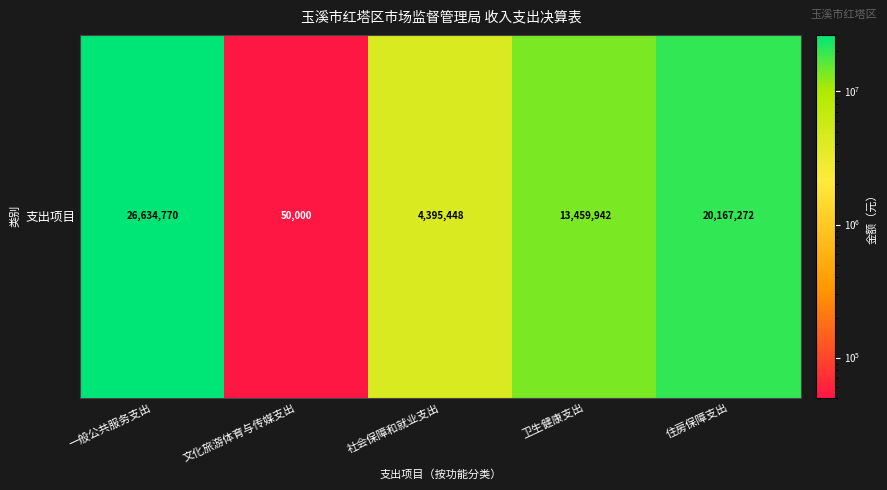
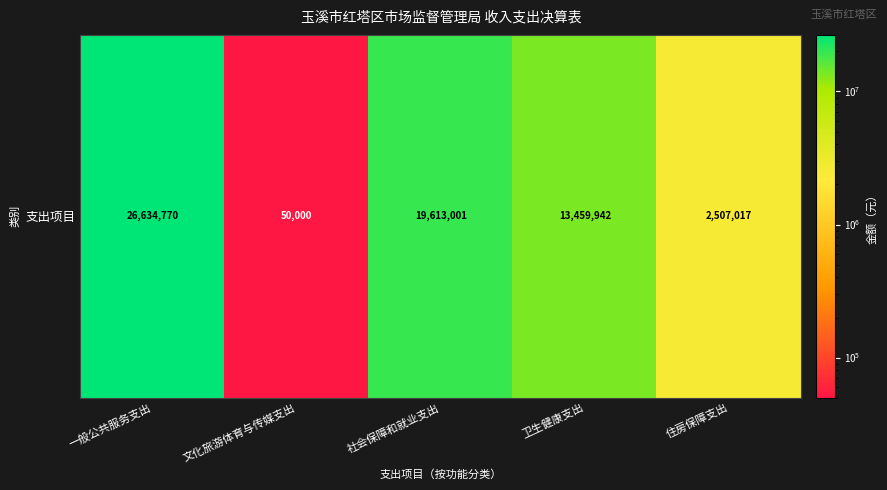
  {
    "支出项目": {
      "一般公共服务支出": "26,634,770",
      "文化旅游体育与传媒支出": "50,000",
-     "社会保障和就业支出": "4,395,448",
+     "社会保障和就业支出": "19,613,001",
      "卫生健康支出": "13,459,942",
-     "住房保障支出": "20,167,272"
+     "住房保障支出": "2,507,017"
    }
  }
